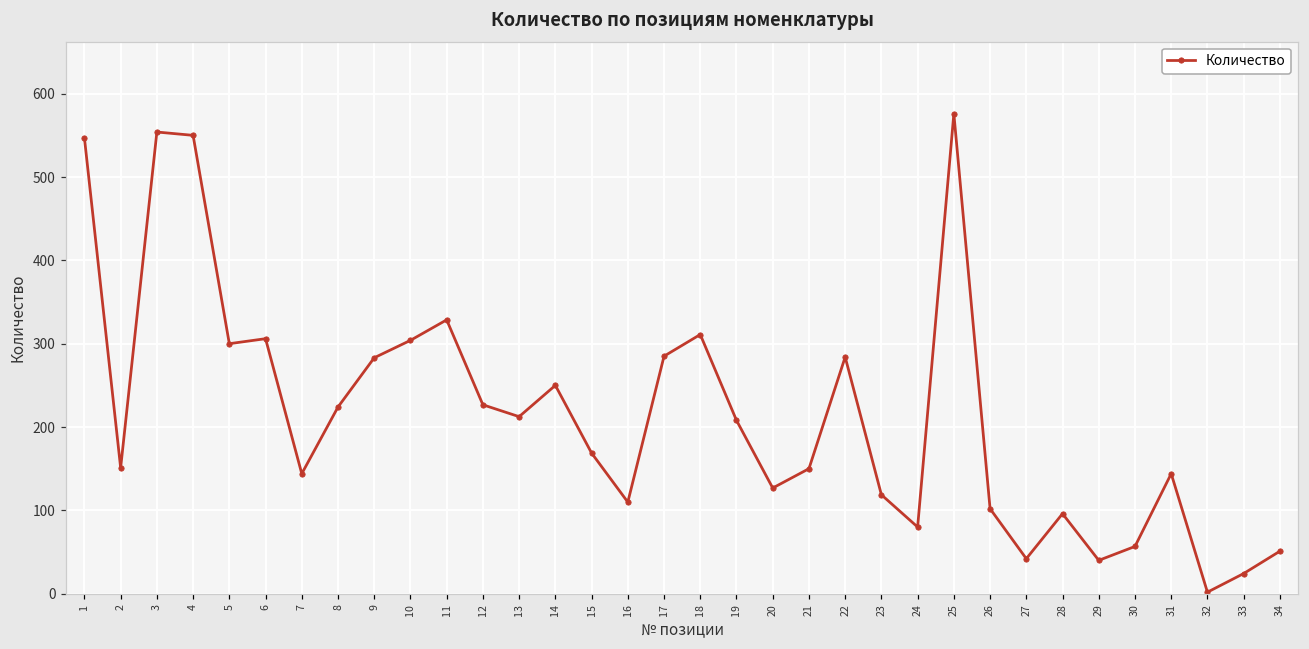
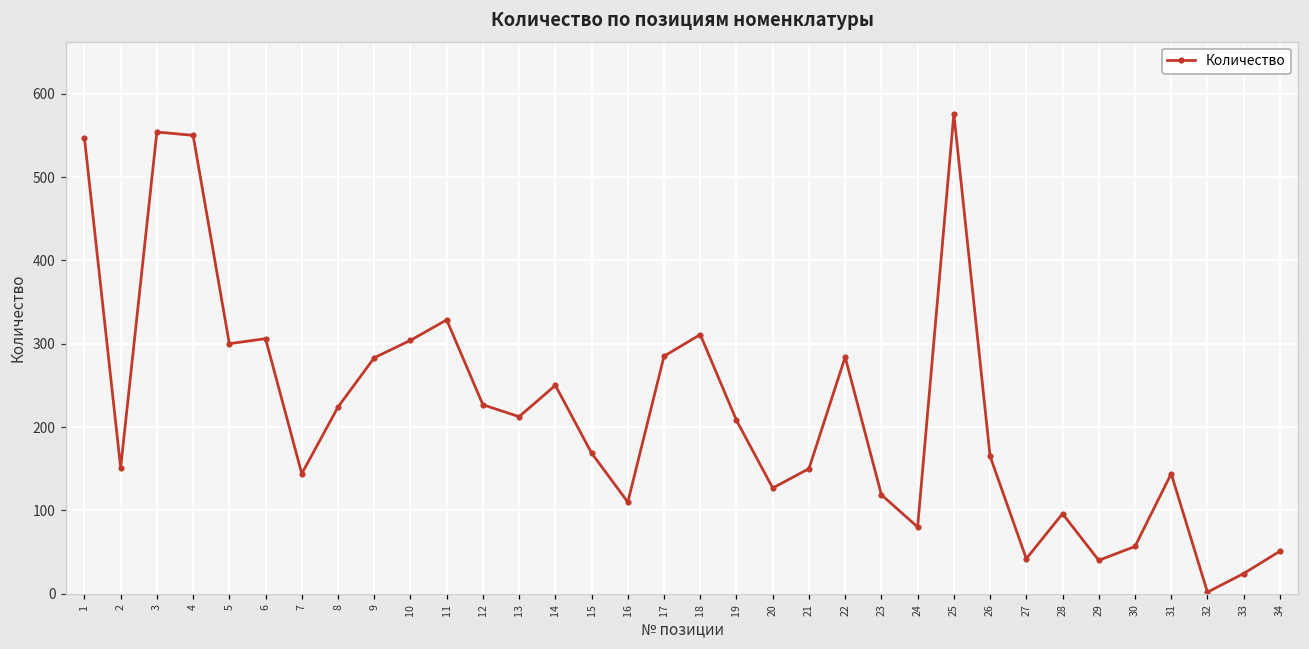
  {
    "1": 550,
    "2": 150,
    "3": 550,
    "4": 550,
    "5": 300,
    "6": 310,
    "7": 140,
    "8": 220,
    "9": 280,
    "10": 300,
    "11": 330,
    "12": 230,
    "13": 210,
    "14": 250,
    "15": 170,
    "16": 110,
    "17": 290,
    "18": 310,
    "19": 210,
    "20": 130,
    "21": 150,
    "22": 280,
    "23": 120,
    "24": 80,
    "25": 580,
-   "26": 100,
+   "26": 170,
    "27": 40,
    "28": 100,
    "29": 40,
    "30": 60,
    "31": 140,
    "32": 0,
    "33": 20,
    "34": 50
  }
